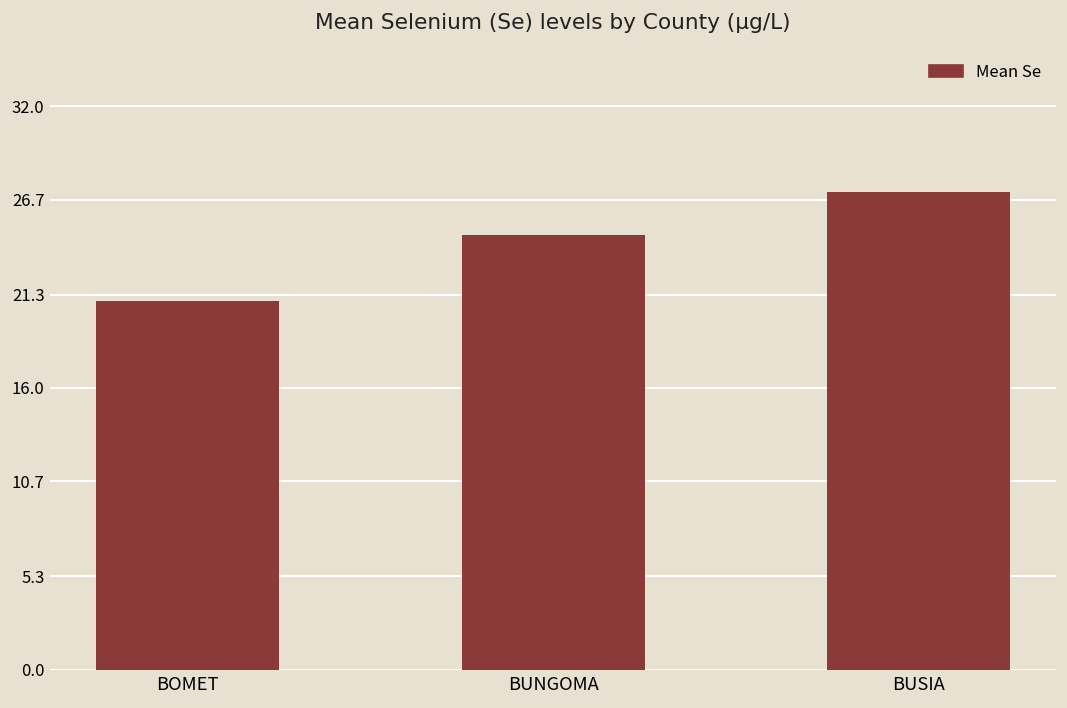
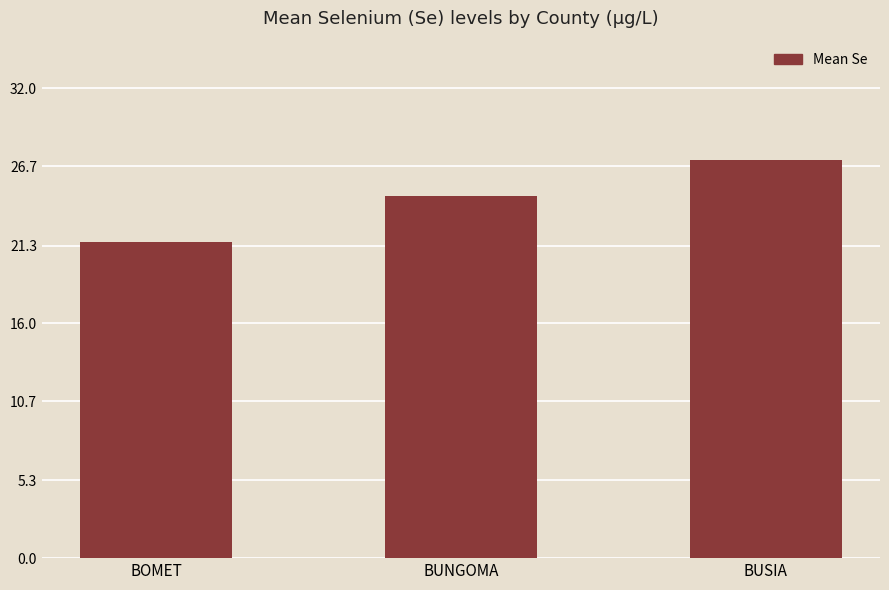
  {
-   "BOMET": 20.9,
+   "BOMET": 21.5,
    "BUNGOMA": 24.7,
    "BUSIA": 27.1
  }
